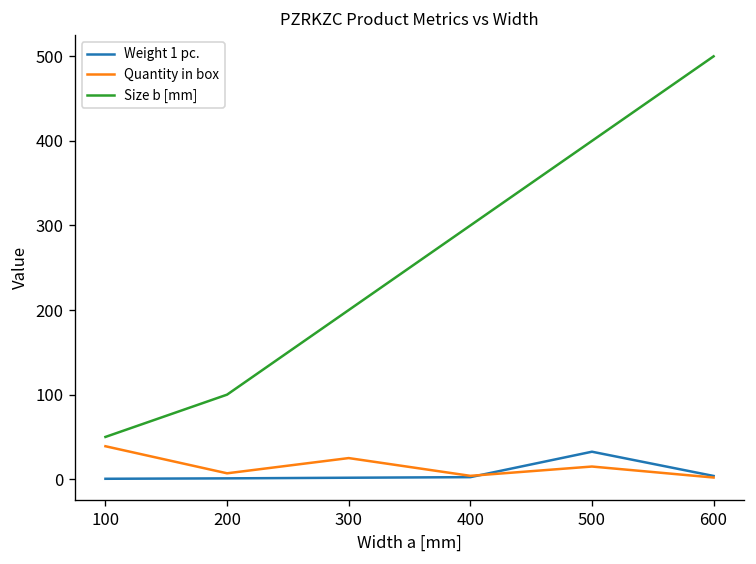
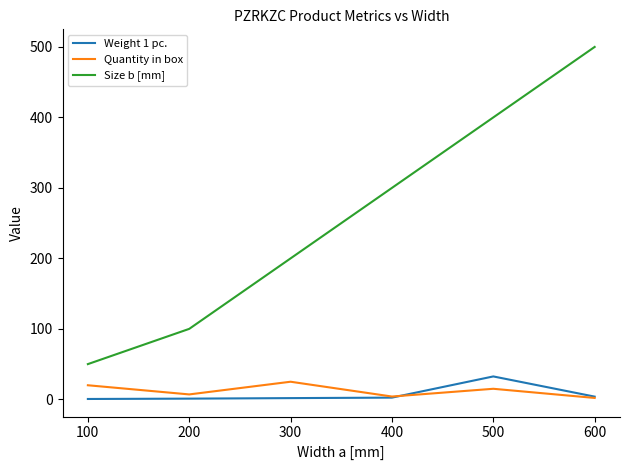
  {
    "Weight 1 pc.": {
      "100": 0,
      "200": 0,
      "300": 0,
      "500": 30
    },
    "Quantity in box": {
-     "100": 40,
+     "100": 20,
      "200": 10,
      "300": 30,
      "500": 20
    },
    "Size b [mm]": {
      "100": 50,
      "200": 100,
      "300": 200,
      "400": 300,
      "500": 400,
      "600": 500
    }
  }
